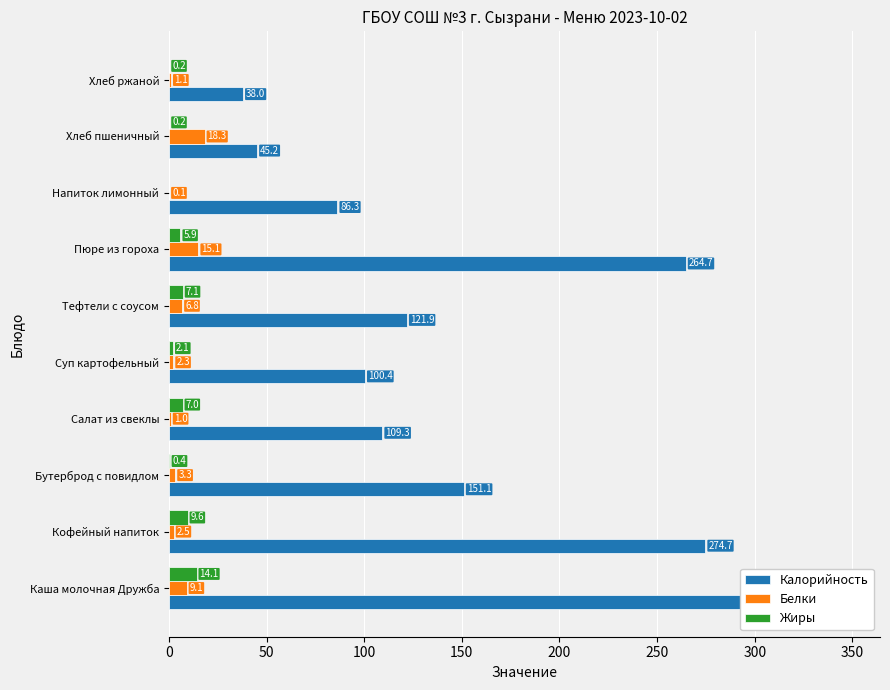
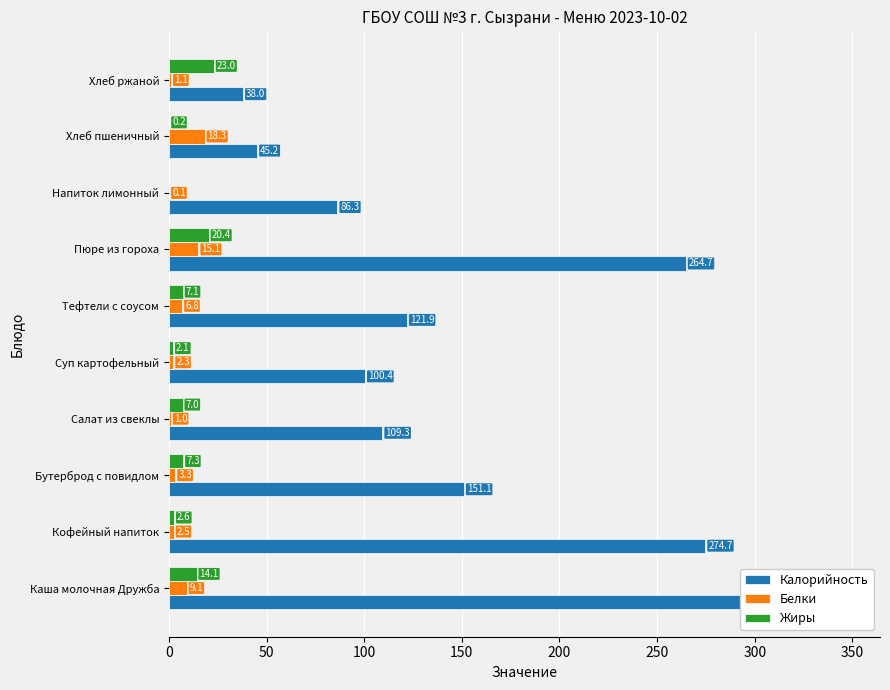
  {
    "Жиры": {
-     "Хлеб ржаной": 0.2,
-     "Пюре из гороха": 5.9,
-     "Бутерброд с повидлом": 0.4,
-     "Кофейный напиток": 9.6
+     "Хлеб ржаной": 23.0,
+     "Пюре из гороха": 20.4,
+     "Бутерброд с повидлом": 7.3,
+     "Кофейный напиток": 2.6
    }
  }
